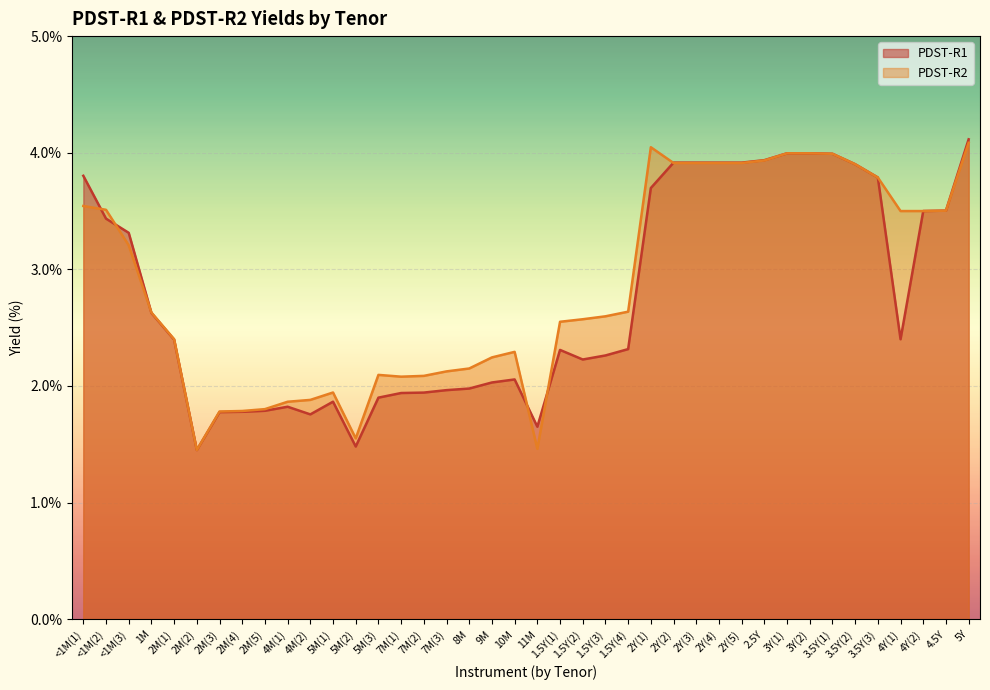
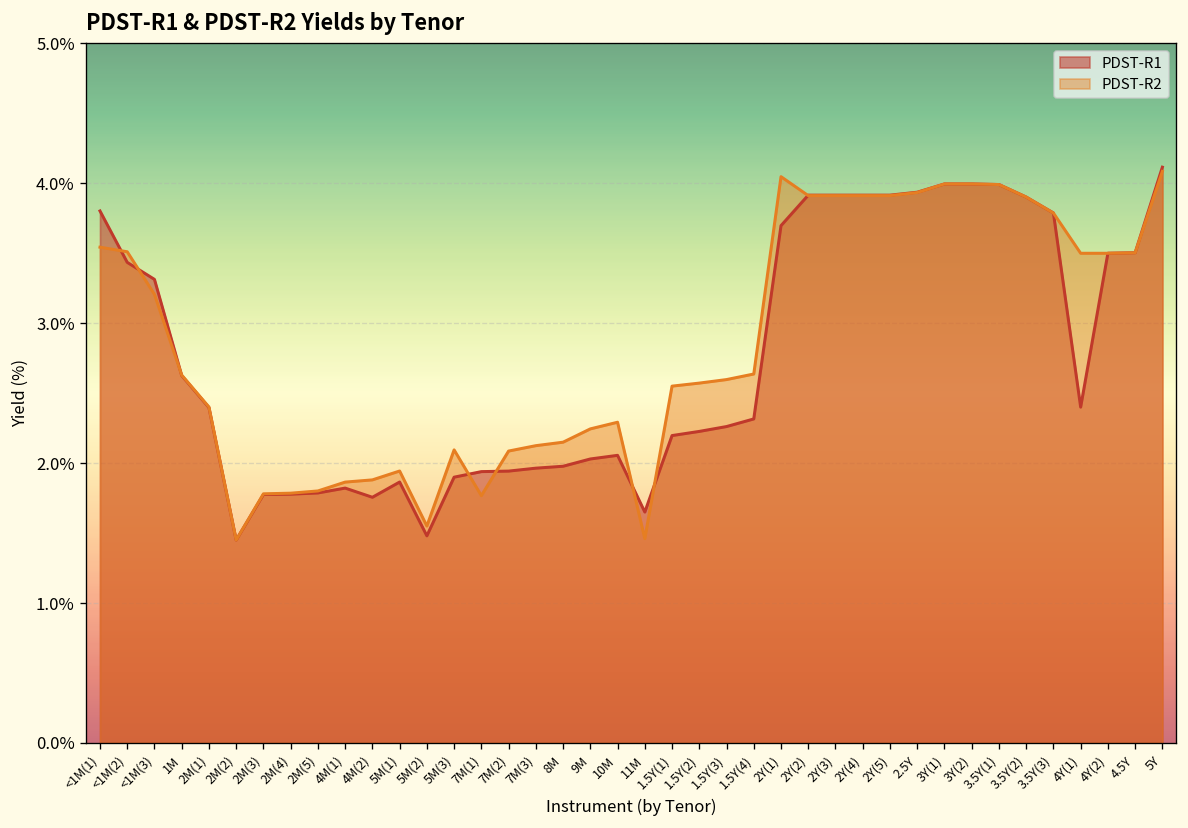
  {
    "PDST-R1": {
      "<1M(1)": "3.80%",
      "<1M(2)": "3.43%",
      "<1M(3)": "3.31%",
      "4M(1)": "1.82%",
      "4M(2)": "1.76%",
      "5M(1)": "1.86%",
      "5M(2)": "1.48%",
      "5M(3)": "1.90%",
      "7M(1)": "1.94%",
      "7M(2)": "1.94%",
      "7M(3)": "1.96%",
      "8M": "1.98%",
      "9M": "2.03%",
      "10M": "2.06%",
      "11M": "1.65%",
-     "1.5Y(1)": "2.31%",
+     "1.5Y(1)": "2.20%",
      "1.5Y(2)": "2.23%",
      "1.5Y(3)": "2.26%",
      "1.5Y(4)": "2.32%",
      "2Y(1)": "3.70%",
      "4Y(1)": "2.40%",
      "5Y": "4.12%"
    },
    "PDST-R2": {
      "<1M(1)": "3.54%",
      "<1M(2)": "3.51%",
      "<1M(3)": "3.21%",
      "4M(1)": "1.86%",
      "4M(2)": "1.88%",
      "5M(1)": "1.94%",
      "5M(2)": "1.55%",
      "5M(3)": "2.09%",
-     "7M(1)": "2.08%",
+     "7M(1)": "1.77%",
      "7M(2)": "2.09%",
      "7M(3)": "2.12%",
      "8M": "2.15%",
      "9M": "2.24%",
      "10M": "2.29%",
      "11M": "1.46%",
      "1.5Y(1)": "2.55%",
      "1.5Y(2)": "2.57%",
      "1.5Y(3)": "2.60%",
      "1.5Y(4)": "2.64%",
      "2Y(1)": "4.05%",
      "4Y(1)": "3.50%",
      "5Y": "4.09%"
    }
  }
